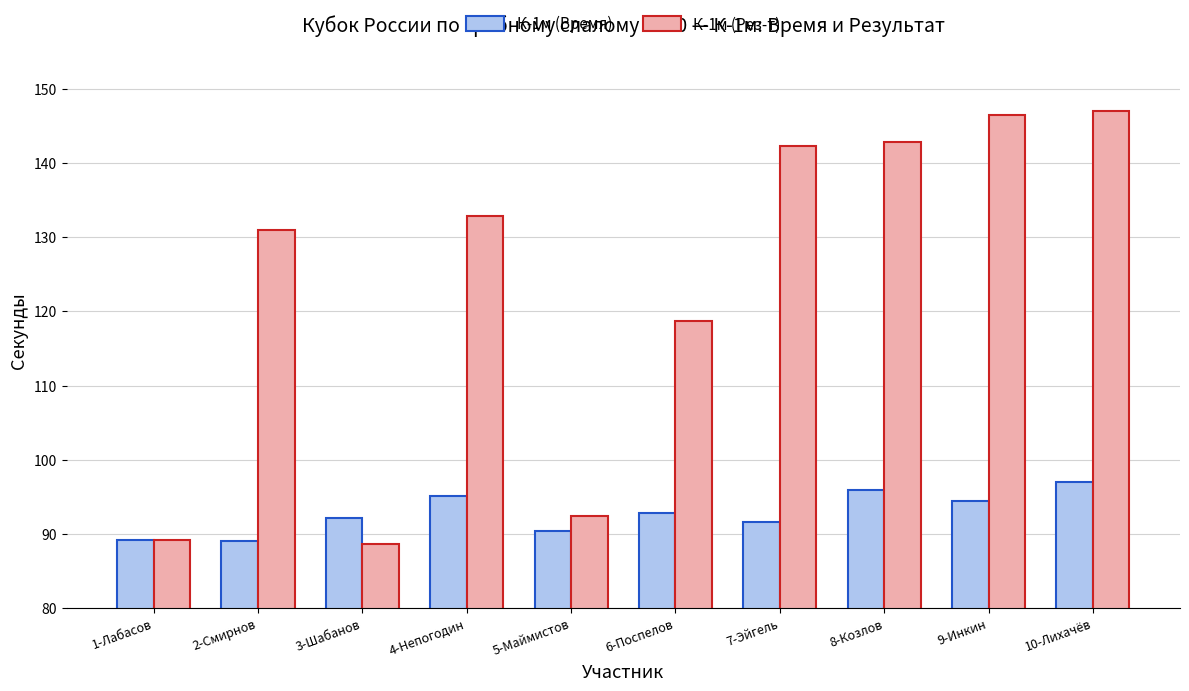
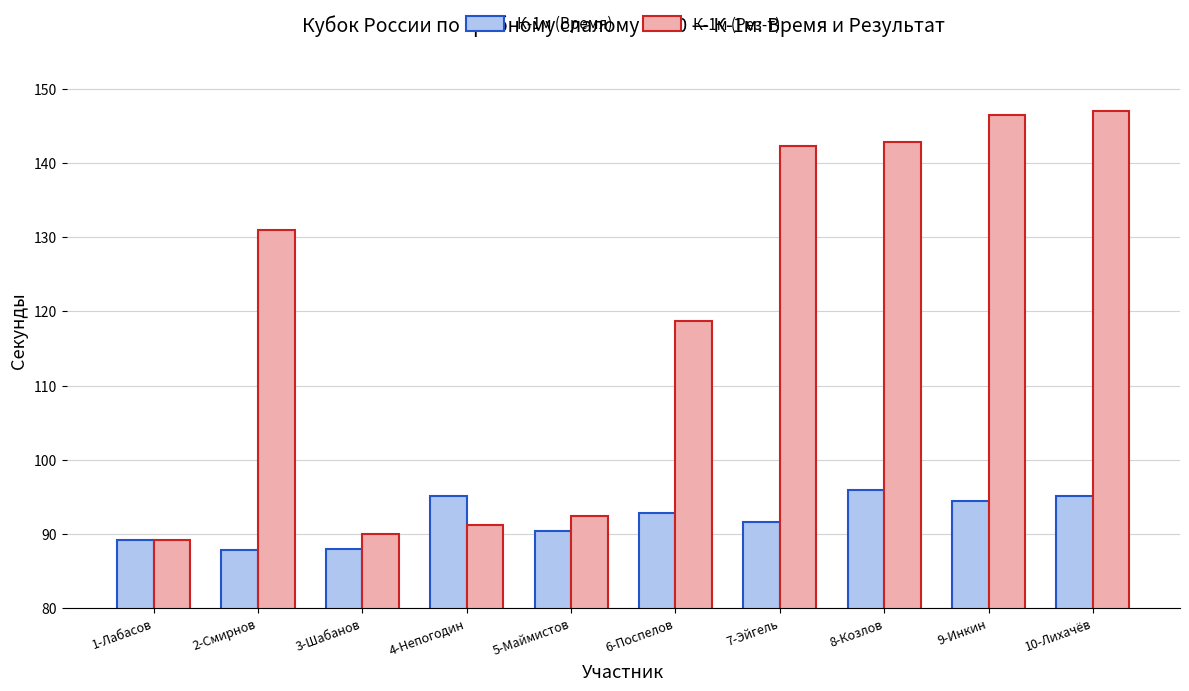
  {
    "К-1м (Время)": {
      "1-Лабасов": 89,
-     "2-Смирнов": 89,
-     "3-Шабанов": 92,
+     "2-Смирнов": 88,
+     "3-Шабанов": 88,
      "4-Непогодин": 95,
      "5-Маймистов": 90,
      "6-Поспелов": 93,
      "7-Эйгель": 92,
      "8-Козлов": 96,
      "9-Инкин": 94,
-     "10-Лихачёв": 97
+     "10-Лихачёв": 95
    },
    "К-1м (Рез-т)": {
      "1-Лабасов": 89,
      "2-Смирнов": 131,
-     "3-Шабанов": 89,
-     "4-Непогодин": 133,
+     "3-Шабанов": 90,
+     "4-Непогодин": 91,
      "5-Маймистов": 92,
      "6-Поспелов": 119,
      "7-Эйгель": 142,
      "8-Козлов": 143,
      "9-Инкин": 146,
      "10-Лихачёв": 147
    }
  }
